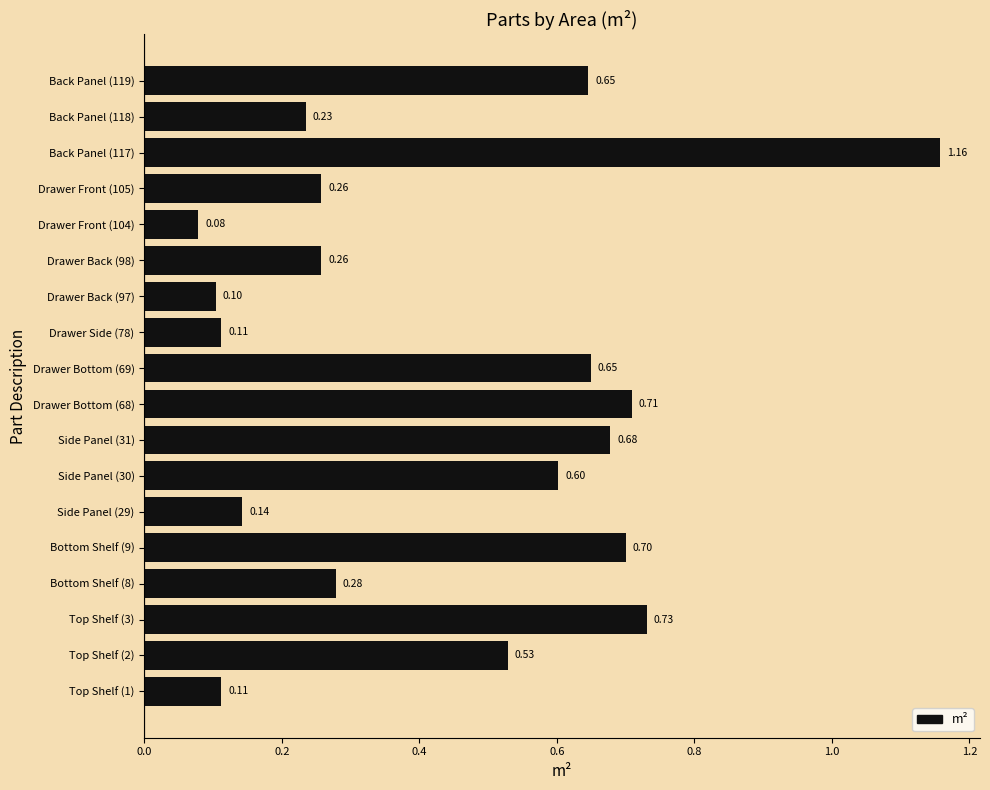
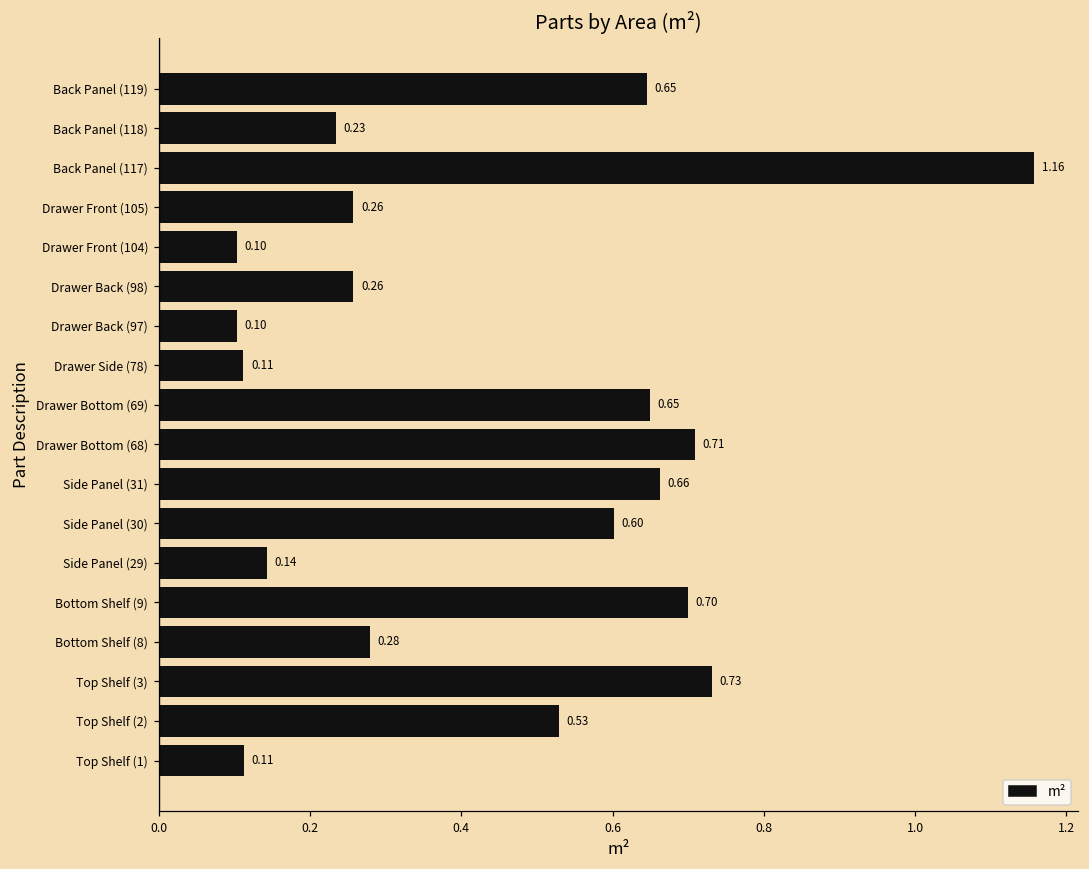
  {
    "Back Panel (119)": 0.65,
    "Back Panel (118)": 0.23,
    "Back Panel (117)": 1.16,
    "Drawer Front (105)": 0.26,
-   "Drawer Front (104)": 0.08,
+   "Drawer Front (104)": 0.10,
    "Drawer Back (98)": 0.26,
    "Drawer Back (97)": 0.10,
    "Drawer Side (78)": 0.11,
    "Drawer Bottom (69)": 0.65,
    "Drawer Bottom (68)": 0.71,
-   "Side Panel (31)": 0.68,
+   "Side Panel (31)": 0.66,
    "Side Panel (30)": 0.60,
    "Side Panel (29)": 0.14,
    "Bottom Shelf (9)": 0.70,
    "Bottom Shelf (8)": 0.28,
    "Top Shelf (3)": 0.73,
    "Top Shelf (2)": 0.53,
    "Top Shelf (1)": 0.11
  }
